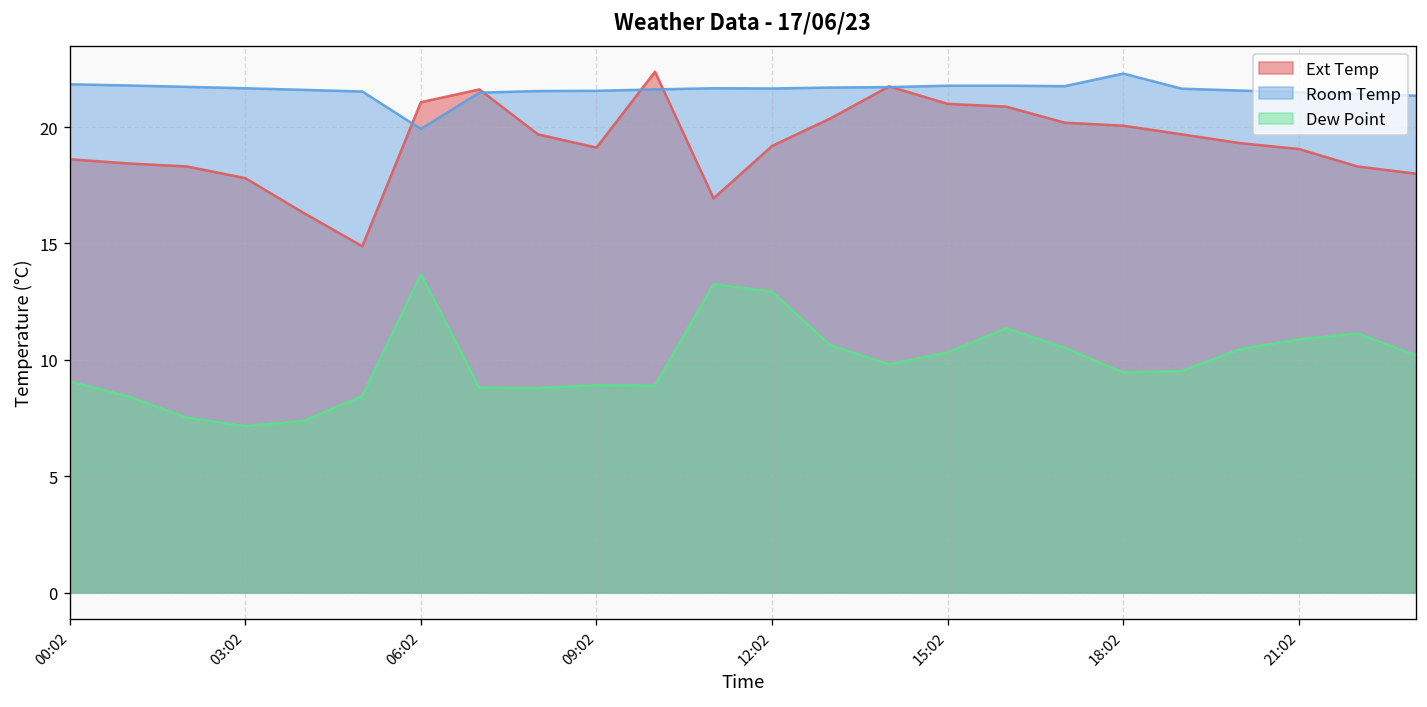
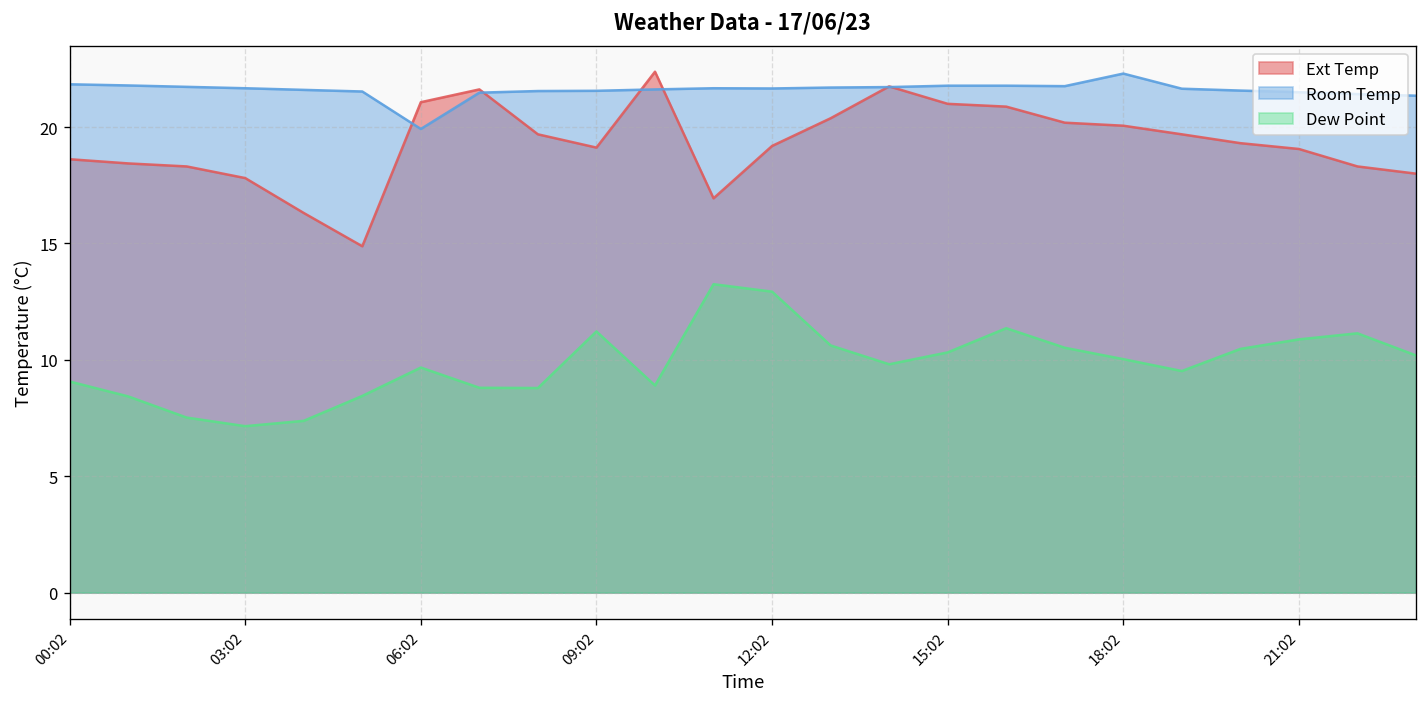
  {
    "Ext Temp": {
      "00:02": 18.6,
      "03:02": 17.8,
      "06:02": 21.1,
      "09:02": 19.1,
      "12:02": 19.2,
      "15:02": 21.0,
      "18:02": 20.1,
      "21:02": 19.1
    },
    "Room Temp": {
      "00:02": 21.8,
      "03:02": 21.7,
      "06:02": 19.9,
      "09:02": 21.6,
      "12:02": 21.7,
      "15:02": 21.8,
      "18:02": 22.3
    },
    "Dew Point": {
      "00:02": 9.1,
      "03:02": 7.2,
-     "06:02": 13.7,
-     "09:02": 8.9,
+     "06:02": 9.7,
+     "09:02": 11.2,
      "12:02": 12.9,
      "15:02": 10.3,
-     "18:02": 9.5,
+     "18:02": 10.0,
      "21:02": 10.9
    }
  }
